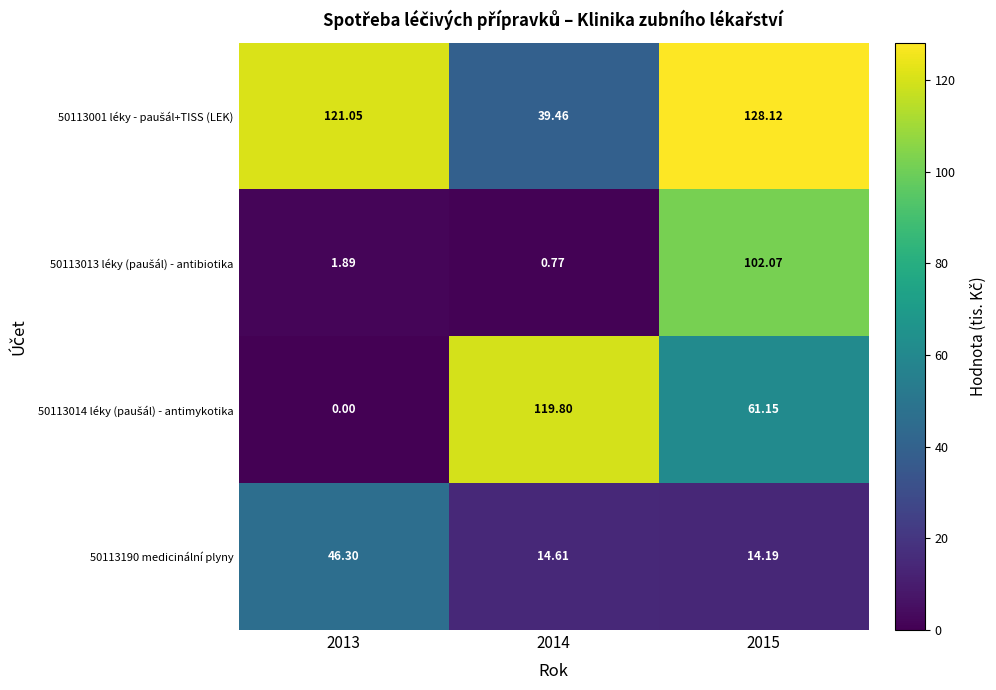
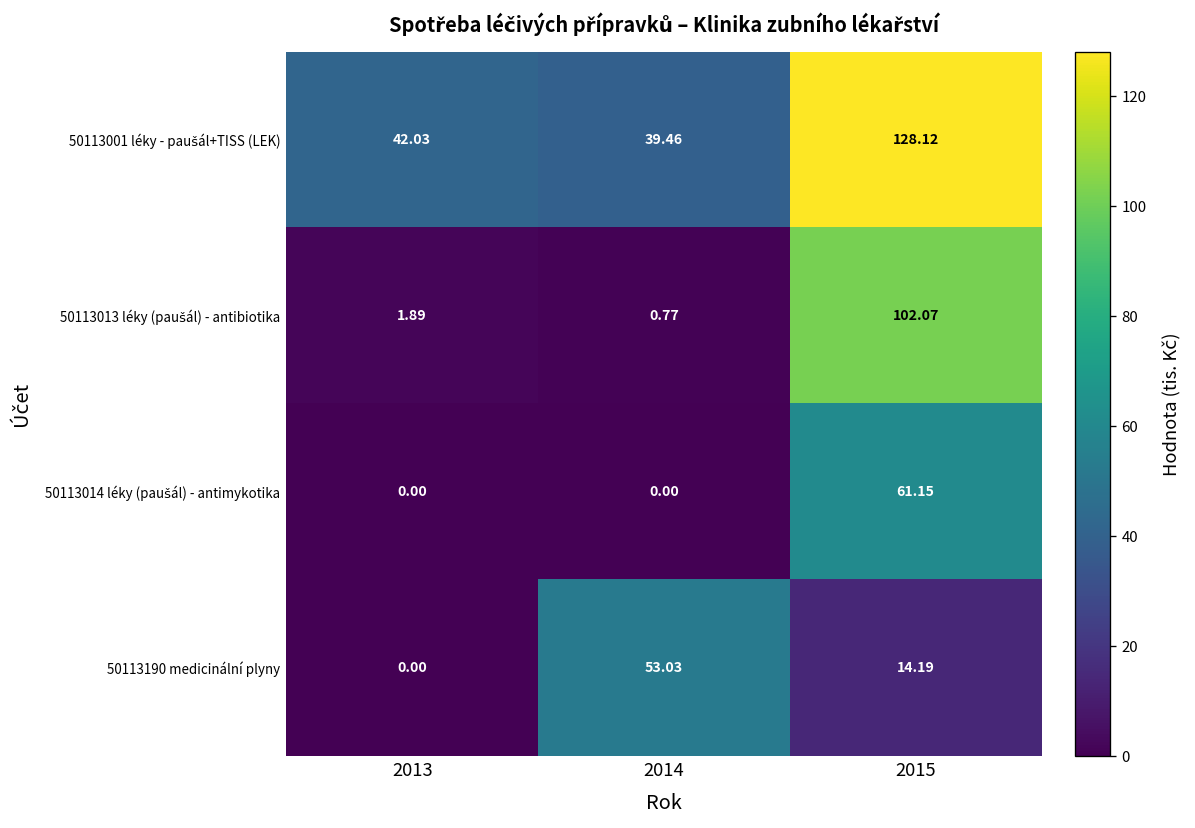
  {
    "50113001 léky - paušál+TISS (LEK)": {
-     "2013": 121.05,
+     "2013": 42.03,
      "2014": 39.46,
      "2015": 128.12
    },
    "50113013 léky (paušál) - antibiotika": {
      "2013": 1.89,
      "2014": 0.77,
      "2015": 102.07
    },
    "50113014 léky (paušál) - antimykotika": {
      "2013": 0.00,
-     "2014": 119.80,
+     "2014": 0.00,
      "2015": 61.15
    },
    "50113190 medicinální plyny": {
-     "2013": 46.30,
-     "2014": 14.61,
+     "2013": 0.00,
+     "2014": 53.03,
      "2015": 14.19
    }
  }
